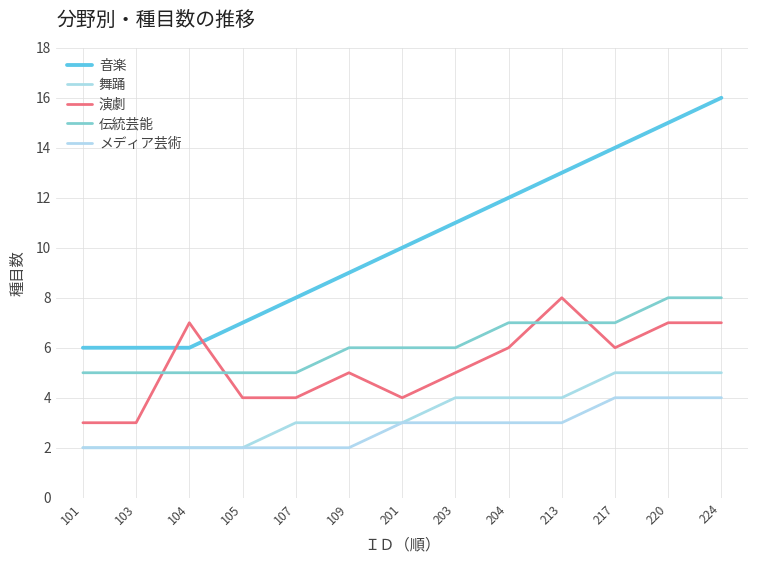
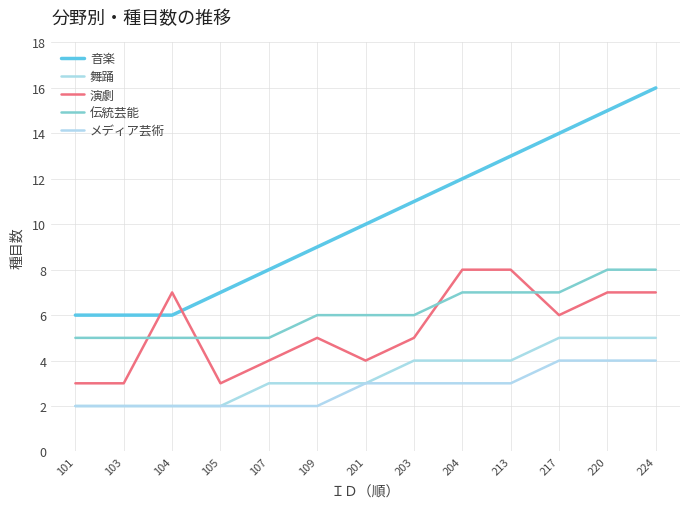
  {
    "演劇": {
      "101": 3,
      "103": 3,
      "104": 7,
-     "105": 4,
+     "105": 3,
      "107": 4,
      "109": 5,
      "201": 4,
      "203": 5,
-     "204": 6,
+     "204": 8,
      "213": 8,
      "217": 6,
      "220": 7,
      "224": 7
    }
  }
